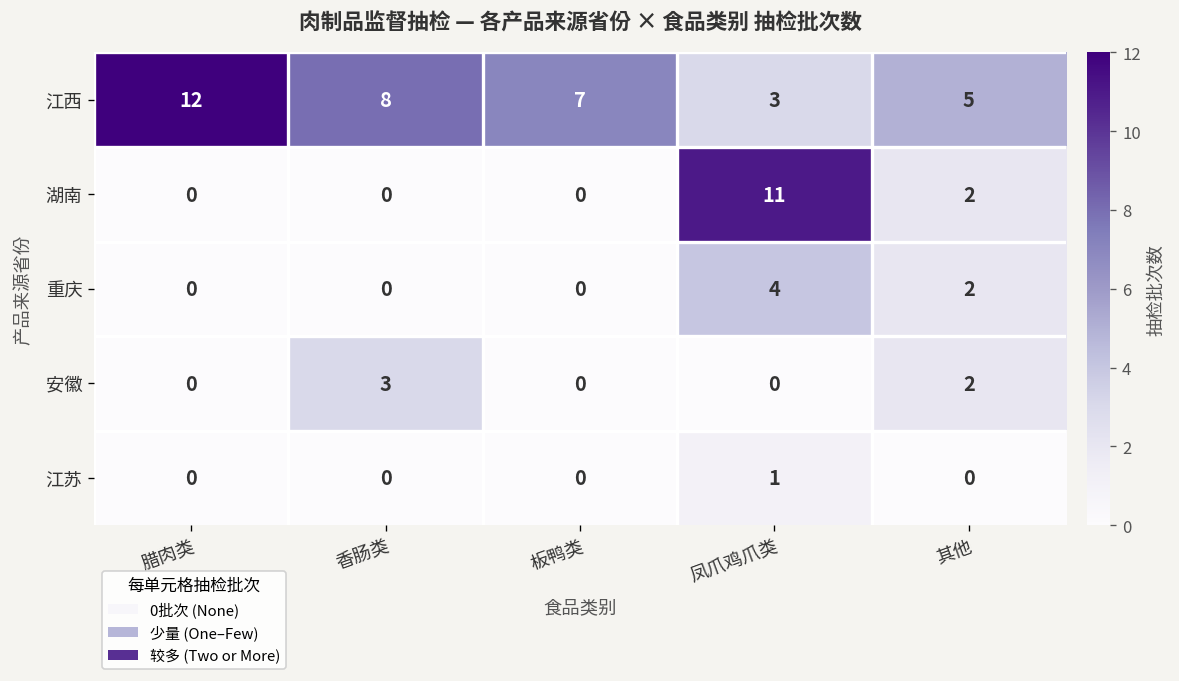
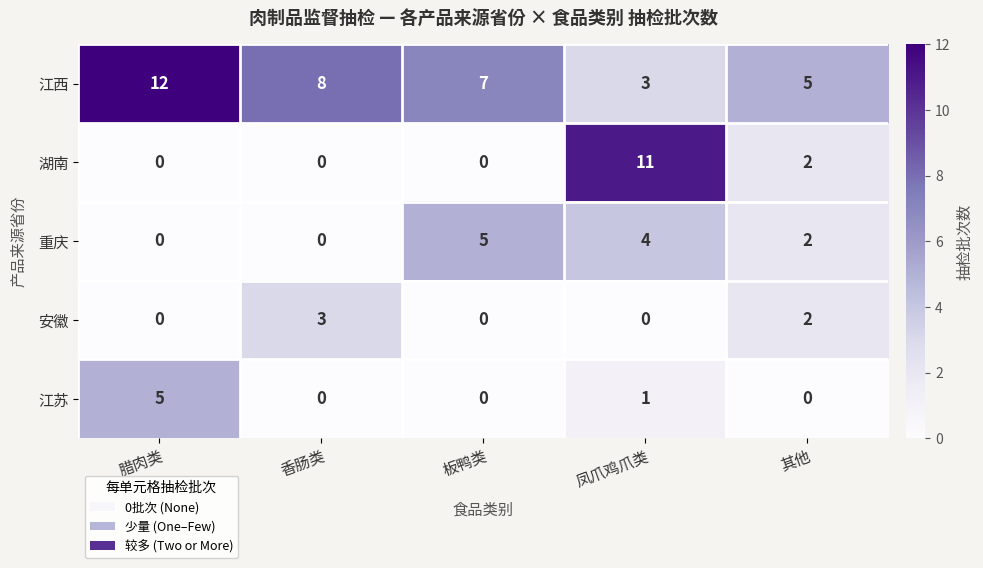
  {
    "江西": {
      "腊肉类": 12,
      "香肠类": 8,
      "板鸭类": 7,
      "凤爪鸡爪类": 3,
      "其他": 5
    },
    "湖南": {
      "腊肉类": 0,
      "香肠类": 0,
      "板鸭类": 0,
      "凤爪鸡爪类": 11,
      "其他": 2
    },
    "重庆": {
      "腊肉类": 0,
      "香肠类": 0,
-     "板鸭类": 0,
+     "板鸭类": 5,
      "凤爪鸡爪类": 4,
      "其他": 2
    },
    "安徽": {
      "腊肉类": 0,
      "香肠类": 3,
      "板鸭类": 0,
      "凤爪鸡爪类": 0,
      "其他": 2
    },
    "江苏": {
-     "腊肉类": 0,
+     "腊肉类": 5,
      "香肠类": 0,
      "板鸭类": 0,
      "凤爪鸡爪类": 1,
      "其他": 0
    }
  }
